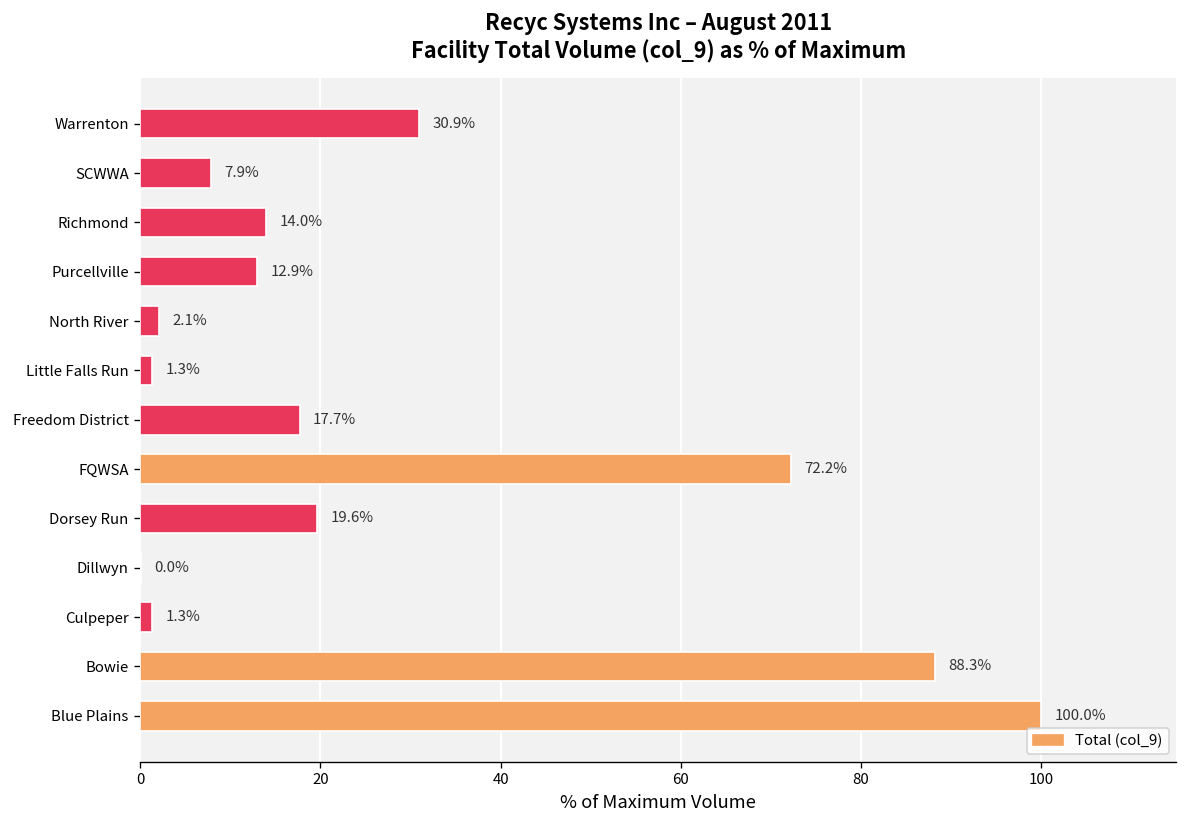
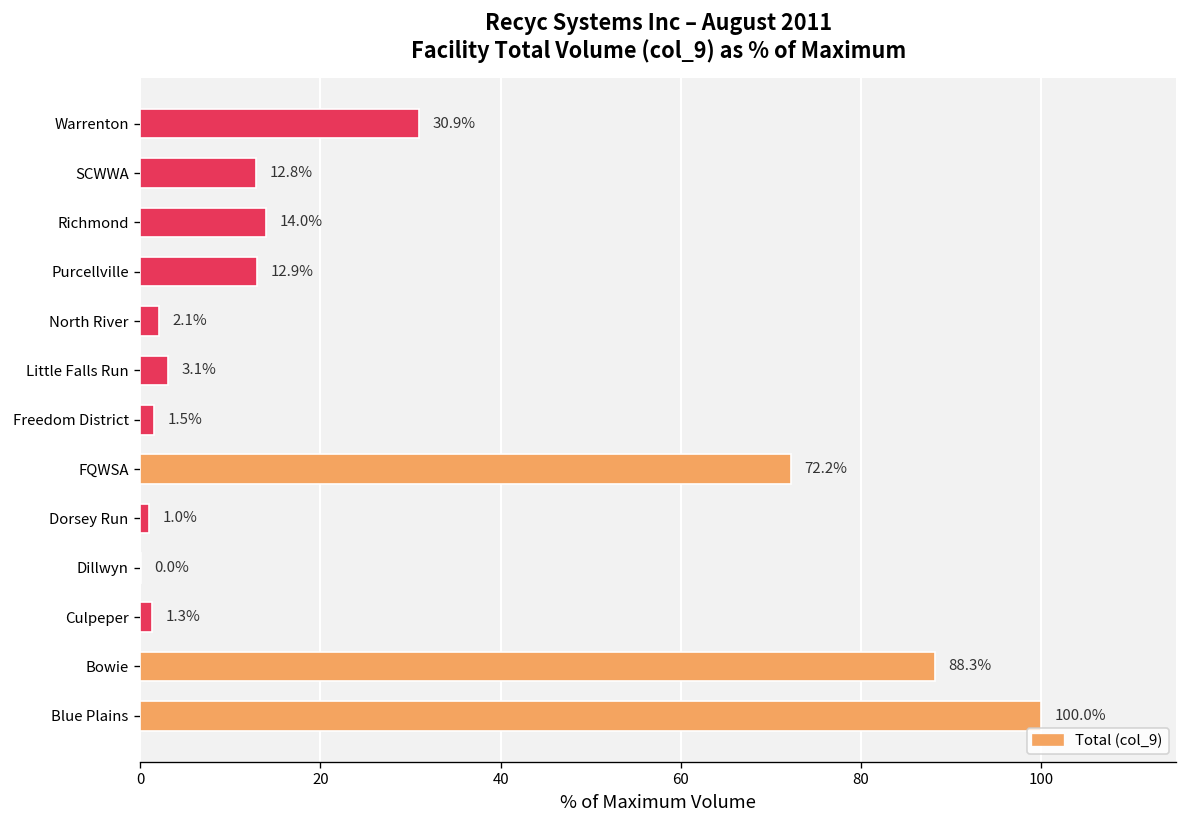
  {
    "Warrenton": "30.9%",
-   "SCWWA": "7.9%",
+   "SCWWA": "12.8%",
    "Richmond": "14.0%",
    "Purcellville": "12.9%",
    "North River": "2.1%",
-   "Little Falls Run": "1.3%",
-   "Freedom District": "17.7%",
+   "Little Falls Run": "3.1%",
+   "Freedom District": "1.5%",
    "FQWSA": "72.2%",
-   "Dorsey Run": "19.6%",
+   "Dorsey Run": "1.0%",
    "Dillwyn": "0.0%",
    "Culpeper": "1.3%",
    "Bowie": "88.3%",
    "Blue Plains": "100.0%"
  }
